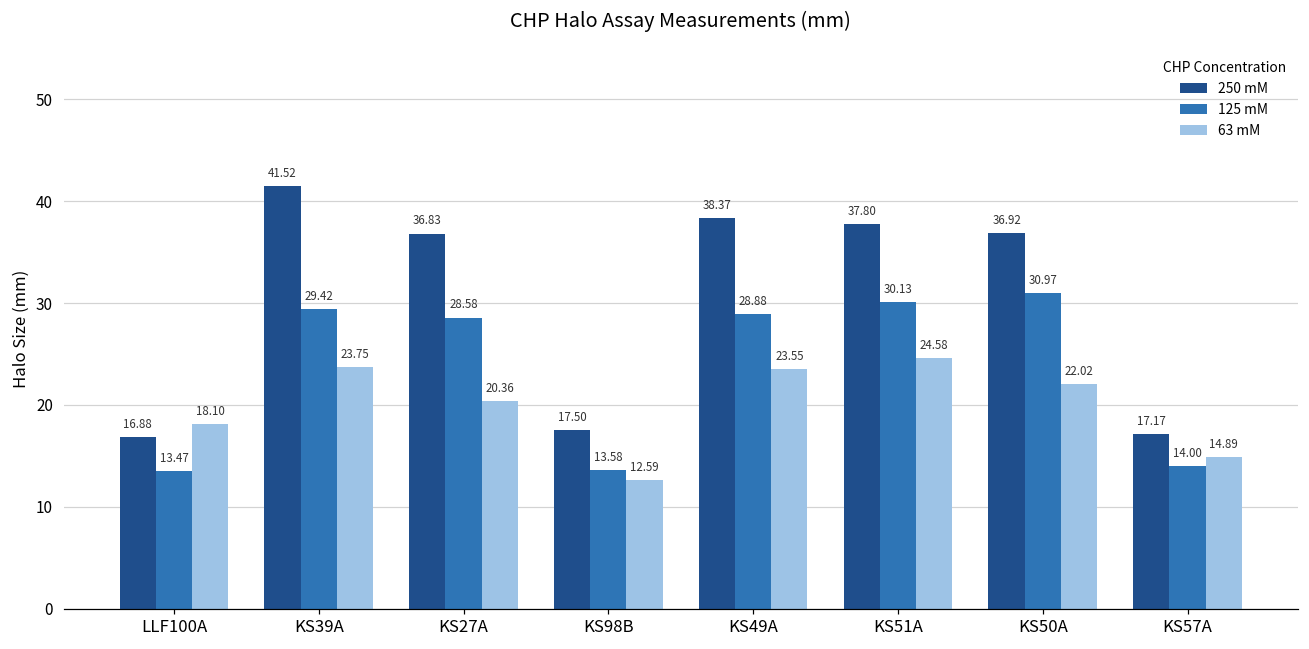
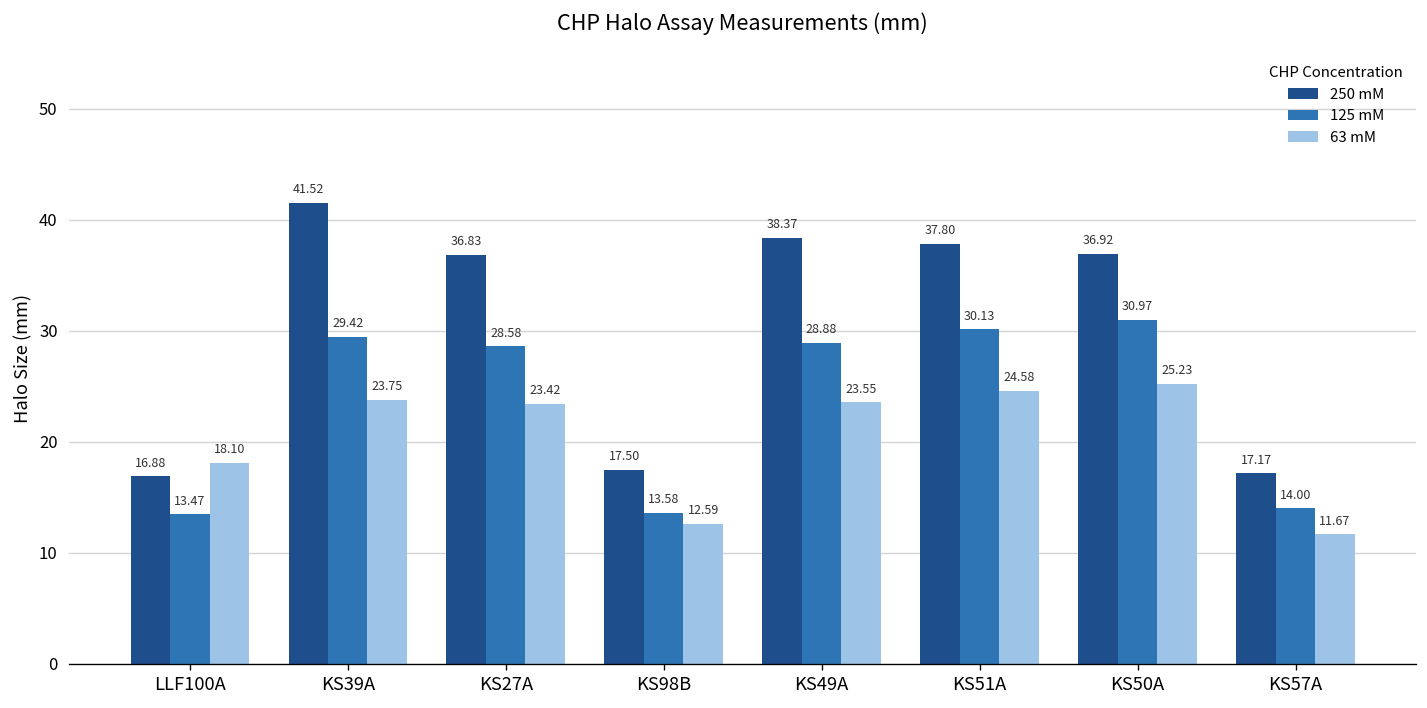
  {
    "63 mM": {
      "LLF100A": 18.10,
      "KS39A": 23.75,
-     "KS27A": 20.36,
+     "KS27A": 23.42,
      "KS98B": 12.59,
      "KS49A": 23.55,
      "KS51A": 24.58,
-     "KS50A": 22.02,
-     "KS57A": 14.89
+     "KS50A": 25.23,
+     "KS57A": 11.67
    }
  }
